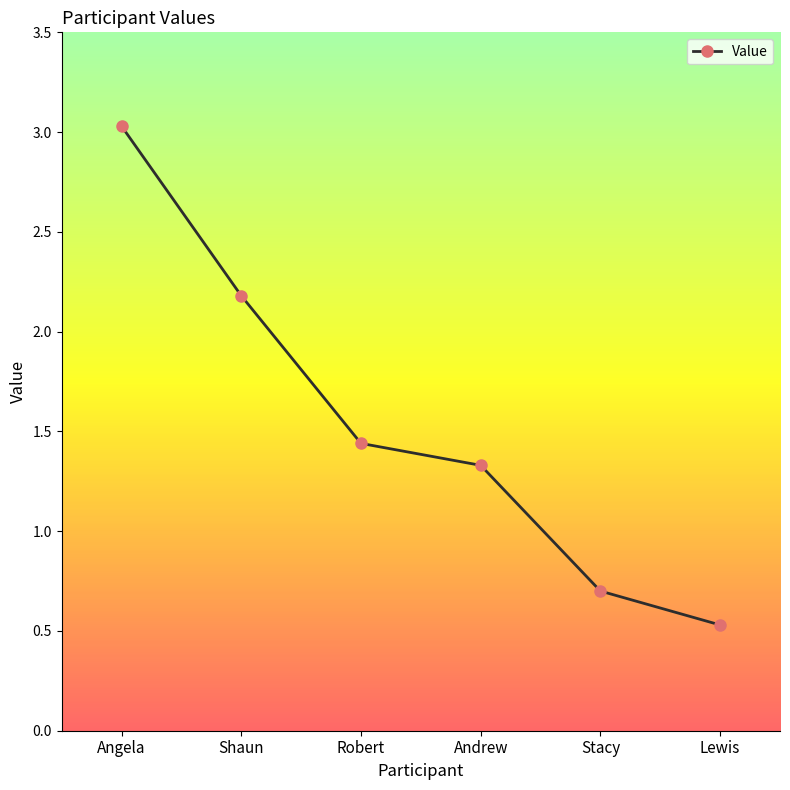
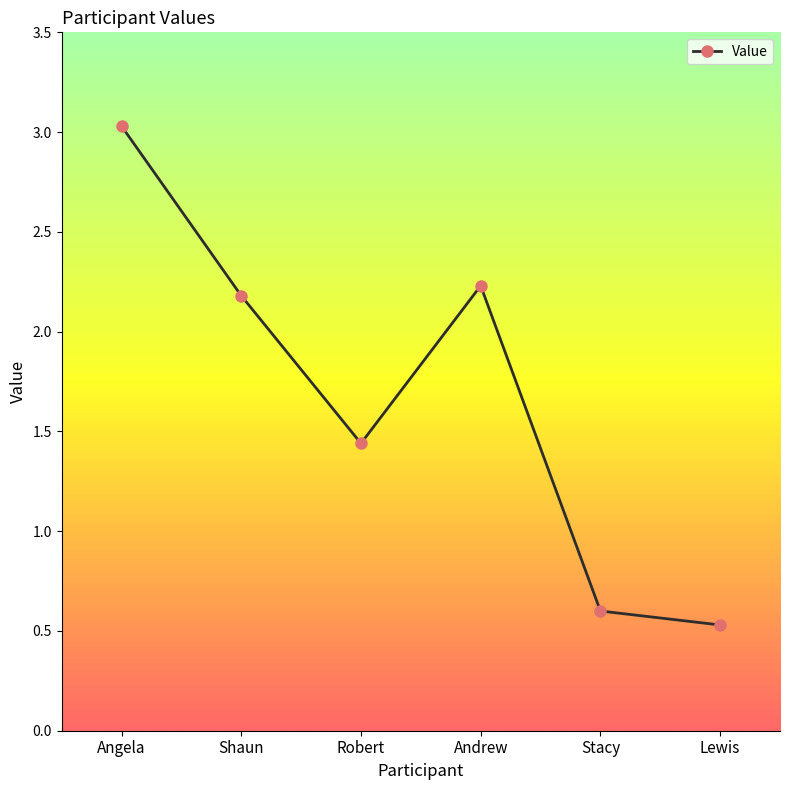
  {
    "Angela": 3.03,
    "Shaun": 2.18,
    "Robert": 1.44,
-   "Andrew": 1.33,
-   "Stacy": 0.7,
+   "Andrew": 2.23,
+   "Stacy": 0.6,
    "Lewis": 0.53
  }
